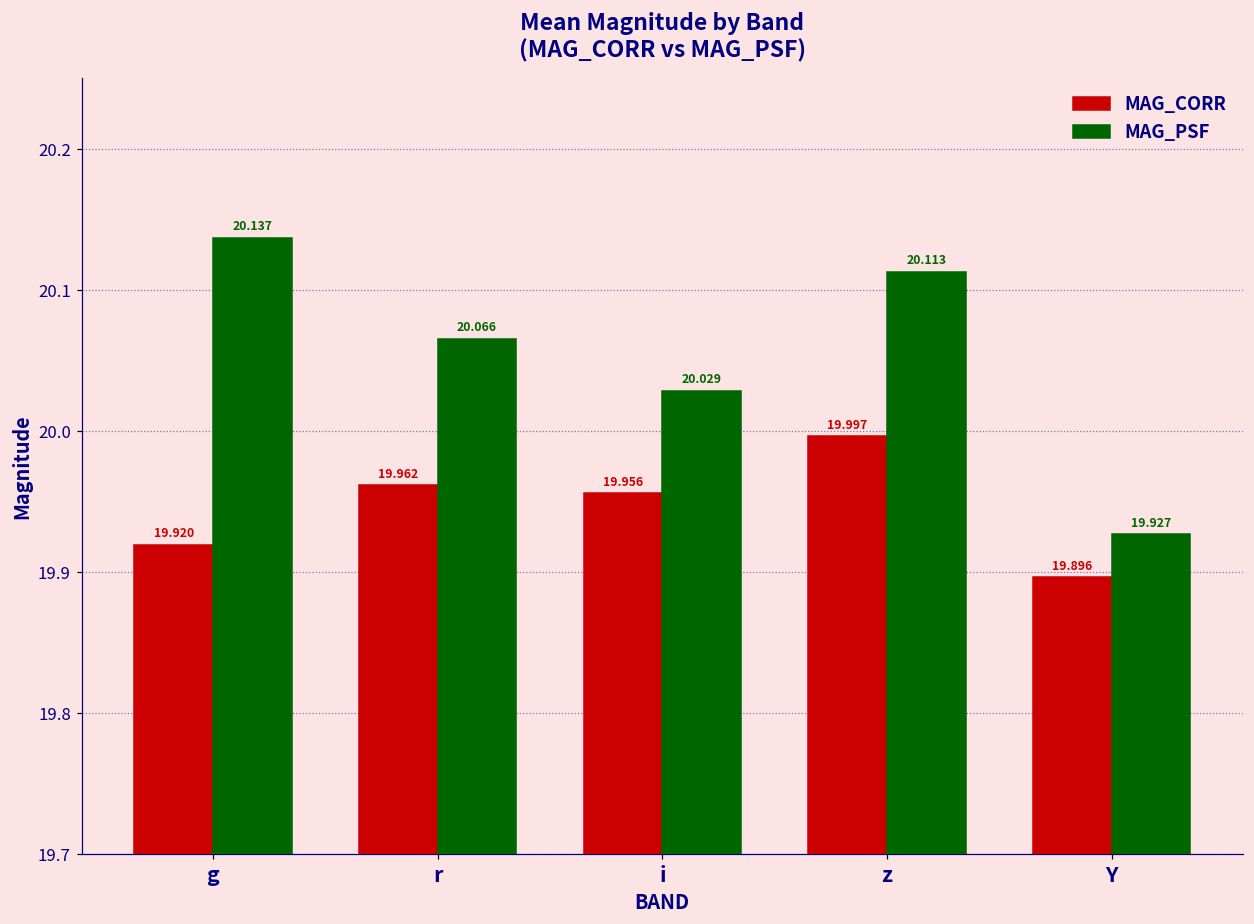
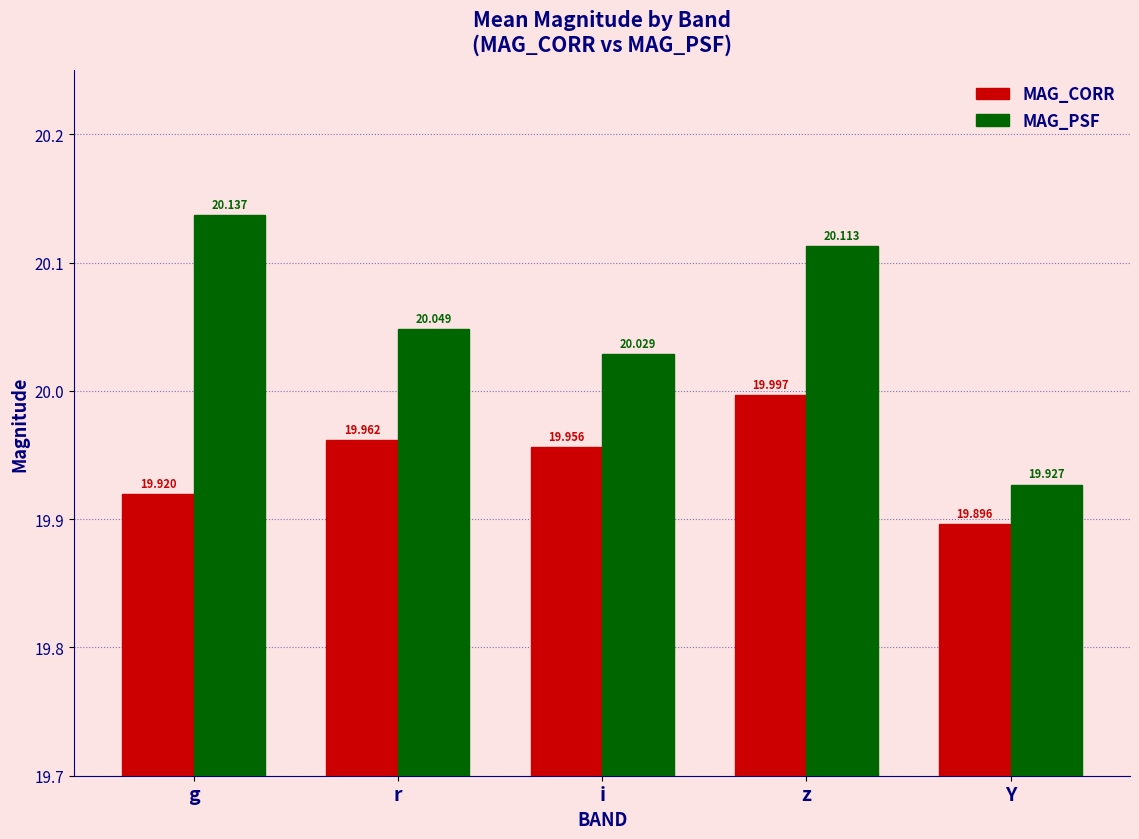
  {
    "MAG_CORR": {
      "g": 19.920,
      "r": 19.962,
      "i": 19.956,
      "z": 19.997,
      "Y": 19.896
    },
    "MAG_PSF": {
      "g": 20.137,
-     "r": 20.066,
+     "r": 20.049,
      "i": 20.029,
      "z": 20.113,
      "Y": 19.927
    }
  }
